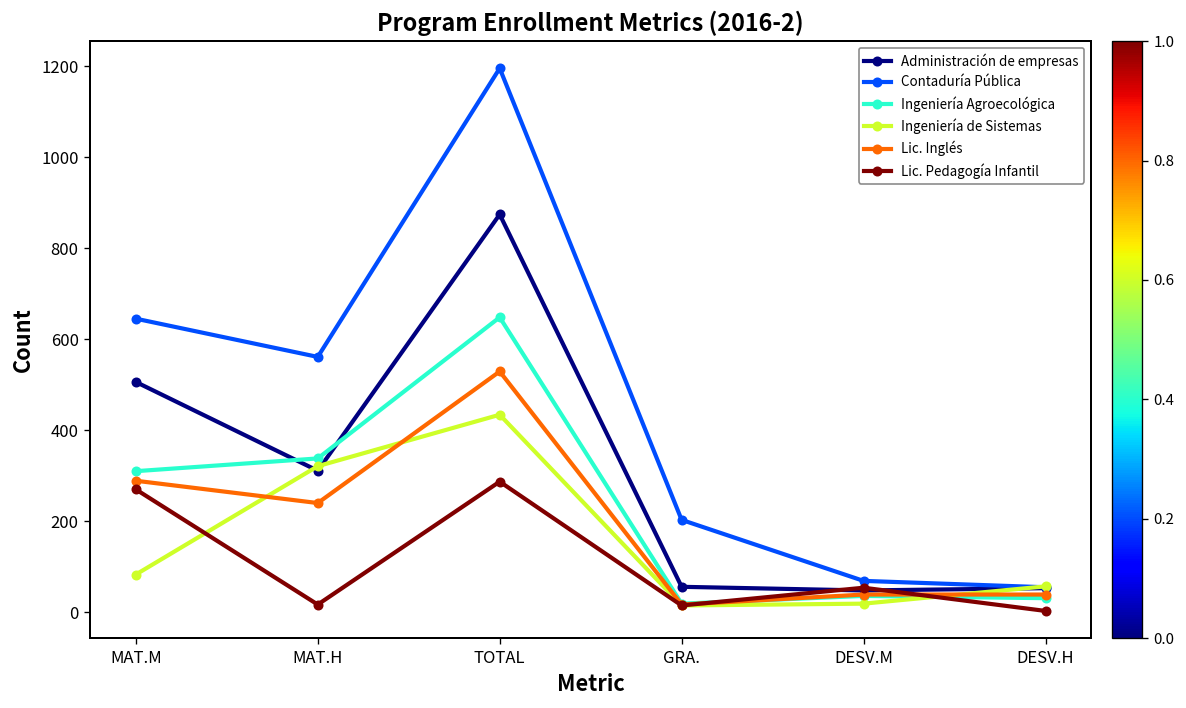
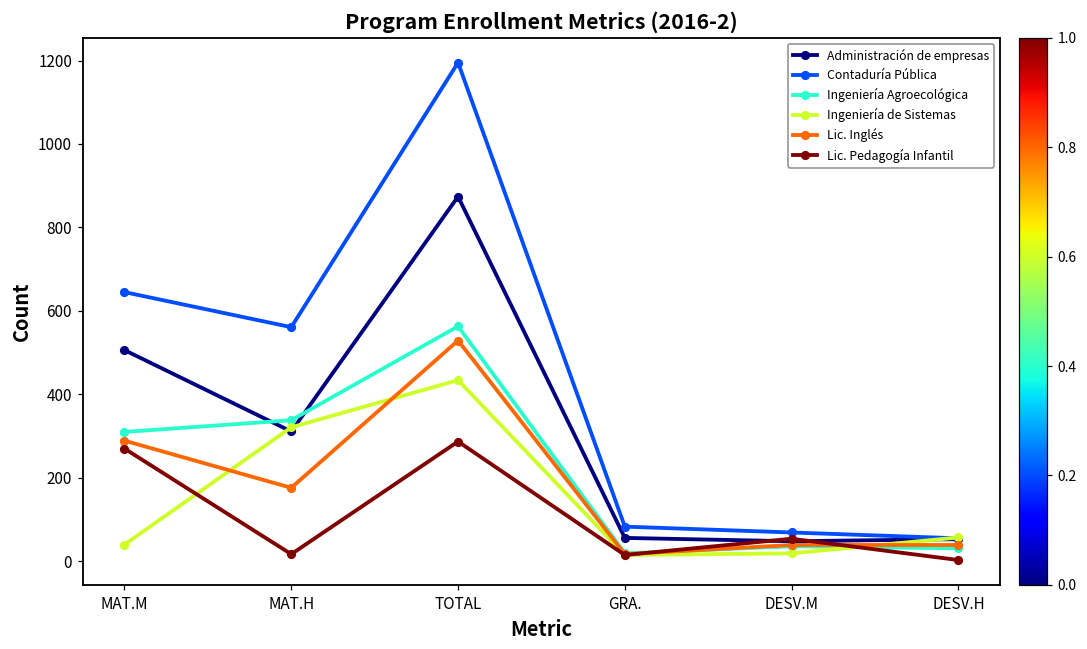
  {
    "Administración de empresas": {
      "MAT.M": 510,
      "MAT.H": 310,
      "TOTAL": 870,
      "GRA.": 60
    },
    "Contaduría Pública": {
      "MAT.M": 650,
      "MAT.H": 560,
      "TOTAL": 1200,
-     "GRA.": 200,
+     "GRA.": 80,
      "DESV.M": 70
    },
    "Ingeniería Agroecológica": {
      "MAT.M": 310,
      "MAT.H": 340,
-     "TOTAL": 650,
+     "TOTAL": 560,
      "DESV.H": 30
    },
    "Ingeniería de Sistemas": {
-     "MAT.M": 80,
+     "MAT.M": 40,
      "MAT.H": 320,
      "TOTAL": 430,
      "DESV.M": 20
    },
    "Lic. Inglés": {
      "MAT.M": 290,
-     "MAT.H": 240,
+     "MAT.H": 180,
      "TOTAL": 530,
      "DESV.H": 40
    },
    "Lic. Pedagogía Infantil": {
      "MAT.M": 270,
      "MAT.H": 20,
      "TOTAL": 290,
      "DESV.H": 0
    }
  }
